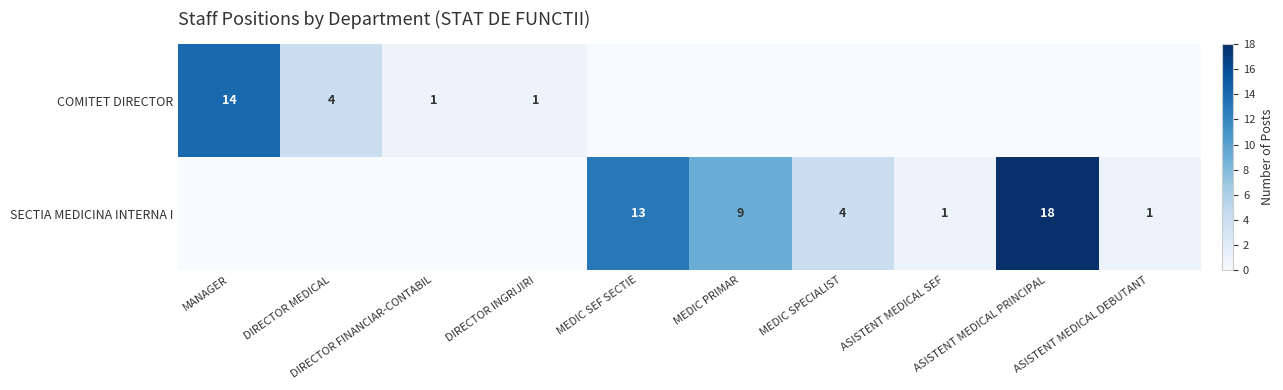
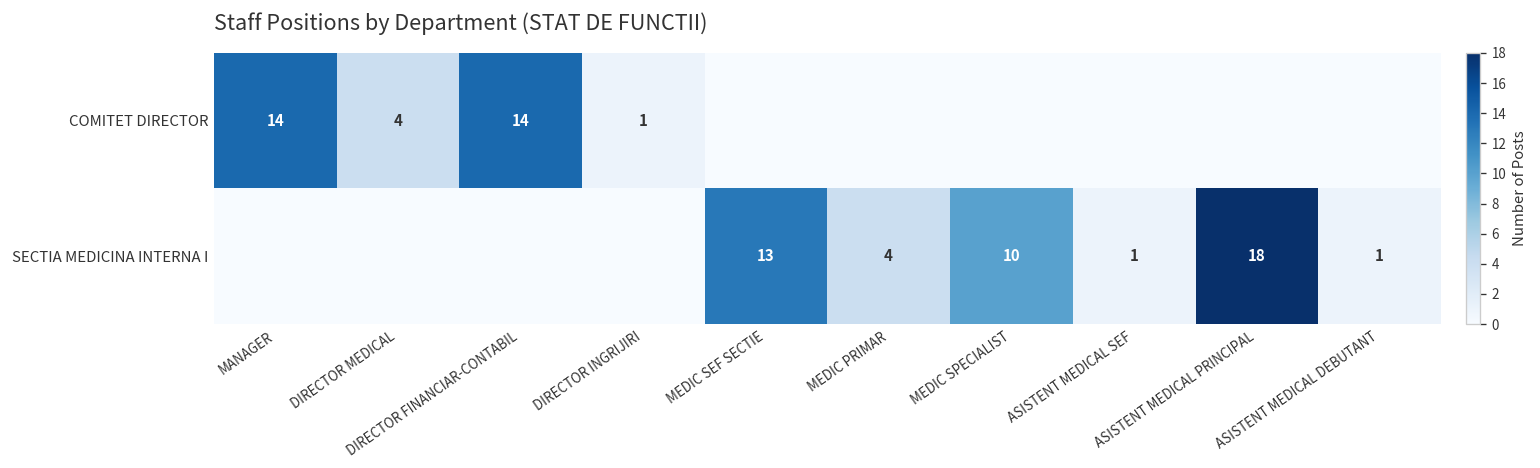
  {
    "COMITET DIRECTOR": {
      "MANAGER": 14,
      "DIRECTOR MEDICAL": 4,
-     "DIRECTOR FINANCIAR-CONTABIL": 1,
+     "DIRECTOR FINANCIAR-CONTABIL": 14,
      "DIRECTOR INGRIJIRI": 1
    },
    "SECTIA MEDICINA INTERNA I": {
      "MEDIC SEF SECTIE": 13,
-     "MEDIC PRIMAR": 9,
-     "MEDIC SPECIALIST": 4,
+     "MEDIC PRIMAR": 4,
+     "MEDIC SPECIALIST": 10,
      "ASISTENT MEDICAL SEF": 1,
      "ASISTENT MEDICAL PRINCIPAL": 18,
      "ASISTENT MEDICAL DEBUTANT": 1
    }
  }
